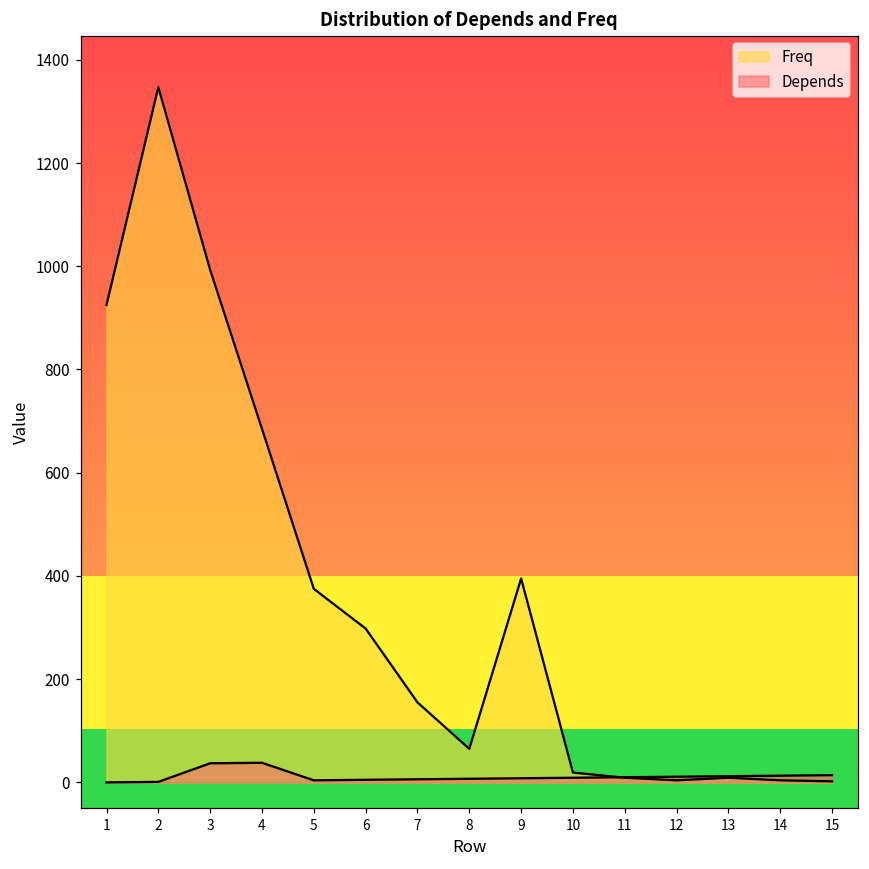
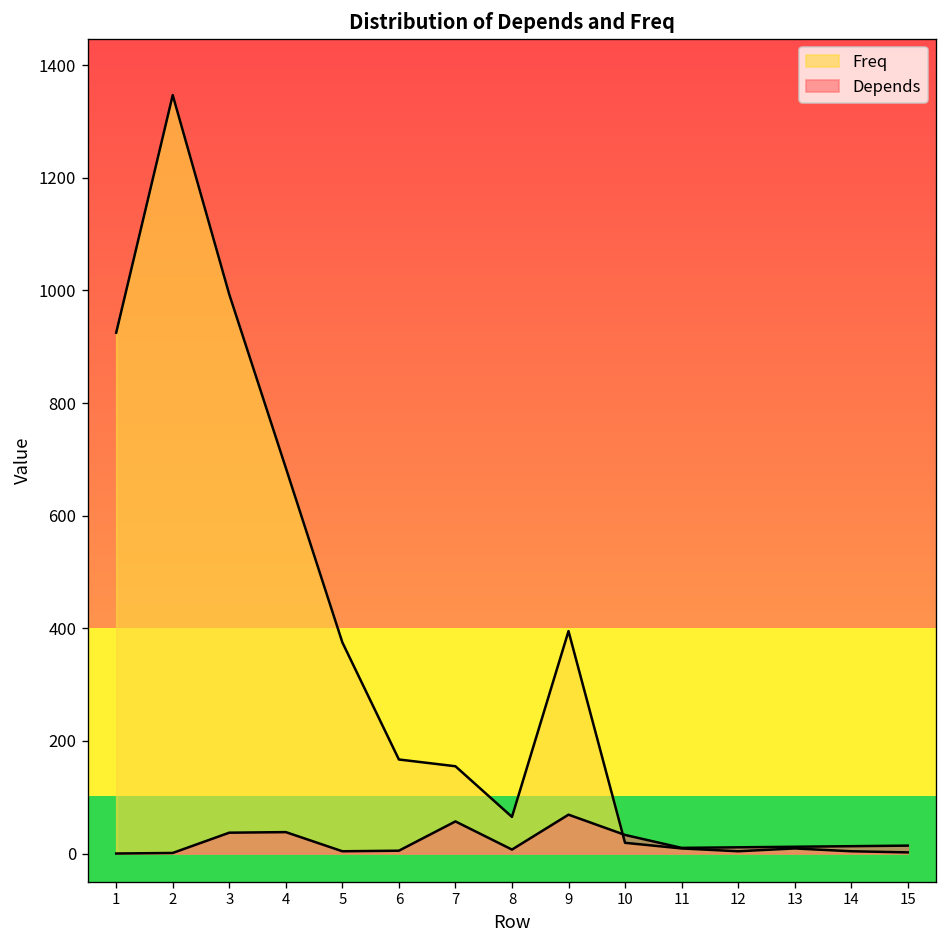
  {
    "Freq": {
      "1": 930,
      "2": 1350,
      "3": 990,
      "4": 690,
      "5": 380,
-     "6": 300,
+     "6": 170,
      "7": 160,
      "8": 70,
      "9": 400,
      "10": 20,
      "12": 0,
      "14": 0,
      "15": 0
    },
    "Depends": {
      "1": 0,
      "2": 0,
      "3": 40,
      "4": 40,
      "5": 0,
      "6": 10,
-     "7": 10,
+     "7": 60,
      "8": 10,
-     "9": 10,
-     "10": 10,
+     "9": 70,
+     "10": 30,
      "12": 10,
      "14": 10,
      "15": 10
    }
  }
